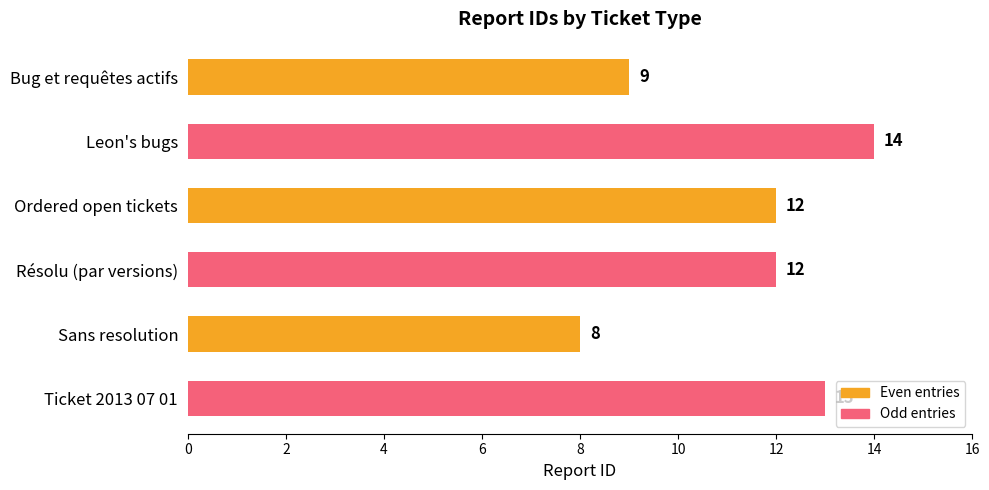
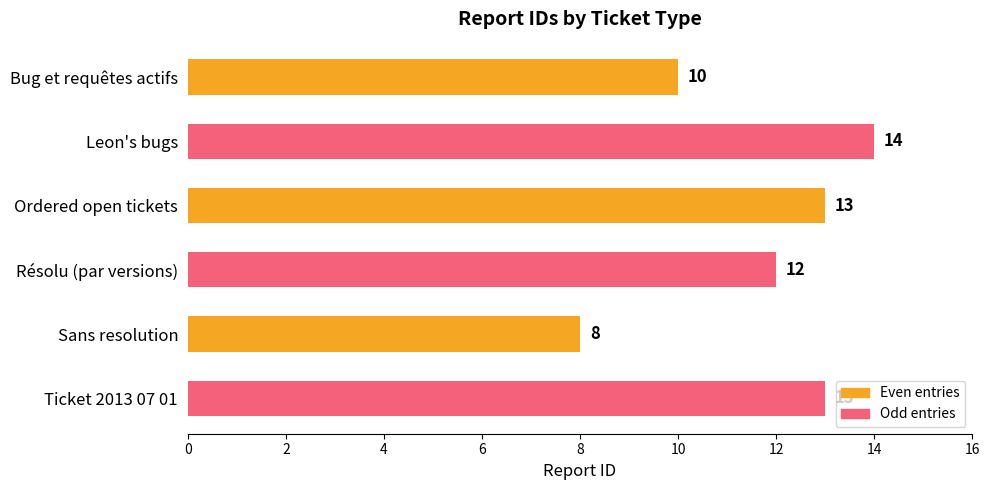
  {
-   "Bug et requêtes actifs": 9,
+   "Bug et requêtes actifs": 10,
    "Leon's bugs": 14,
-   "Ordered open tickets": 12,
+   "Ordered open tickets": 13,
    "Résolu (par versions)": 12,
    "Sans resolution": 8
  }
